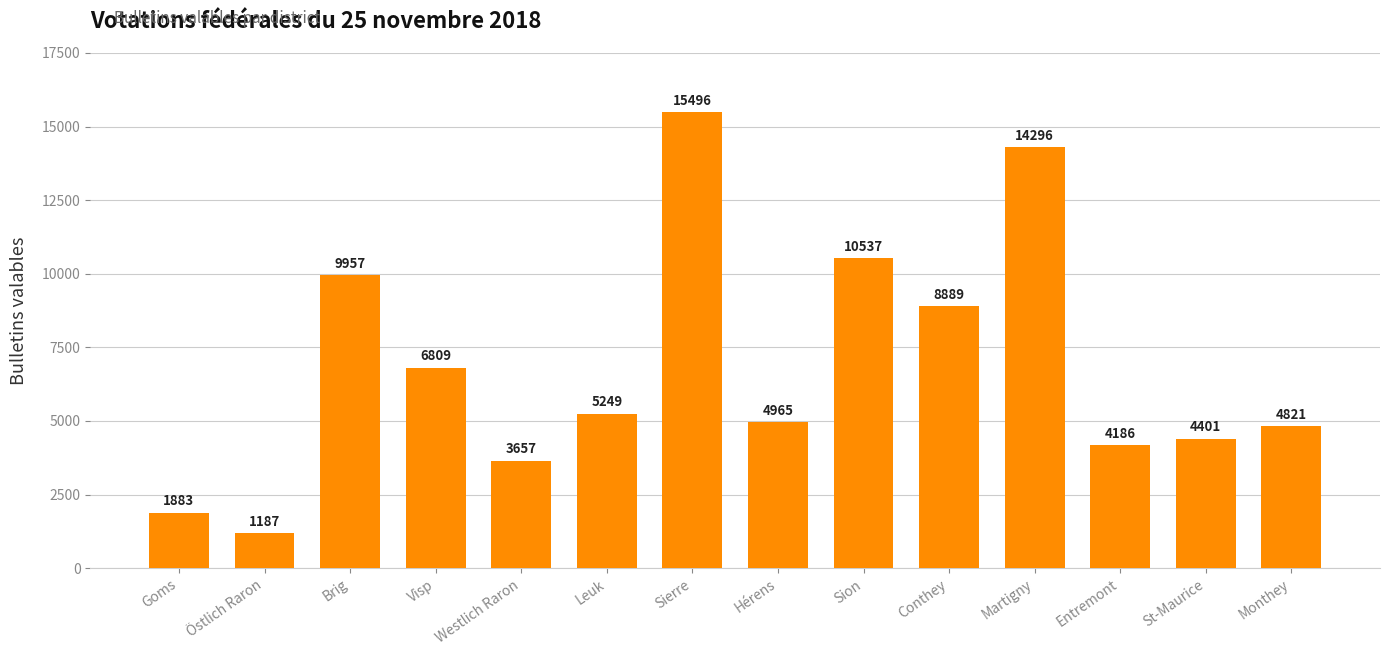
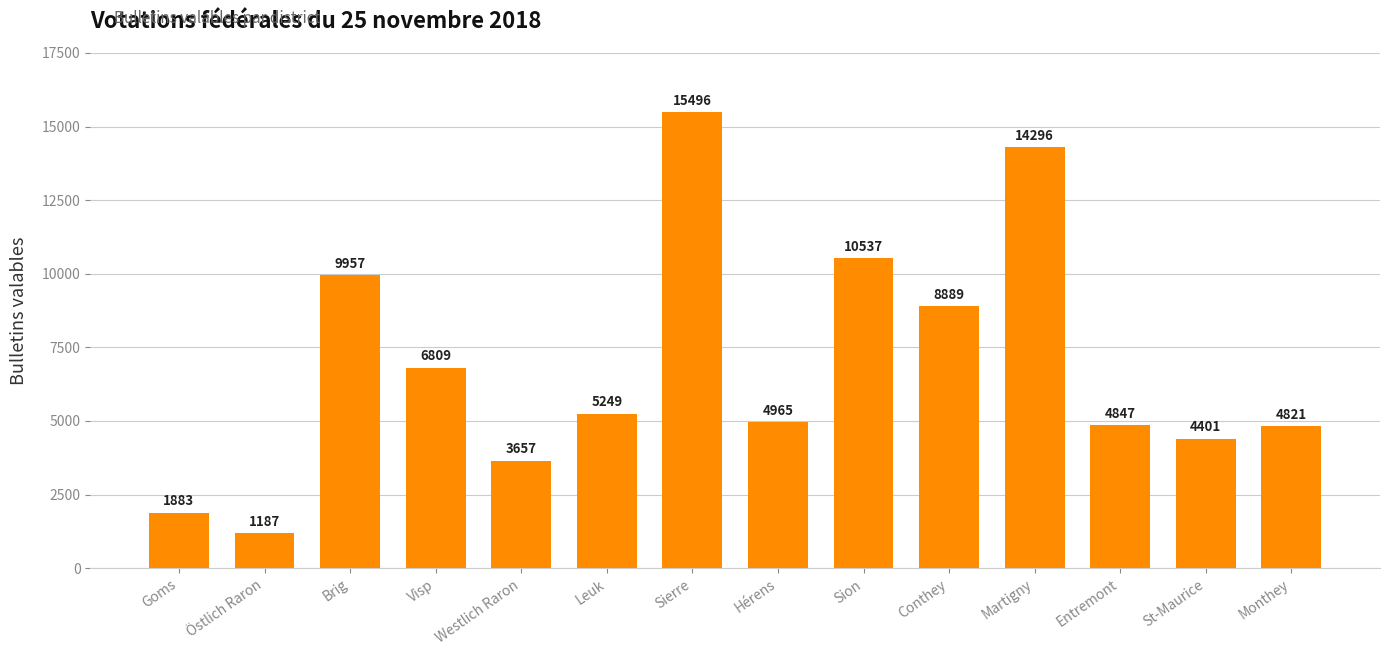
  {
    "Goms": 1883,
    "Östlich Raron": 1187,
    "Brig": 9957,
    "Visp": 6809,
    "Westlich Raron": 3657,
    "Leuk": 5249,
    "Sierre": 15496,
    "Hérens": 4965,
    "Sion": 10537,
    "Conthey": 8889,
    "Martigny": 14296,
-   "Entremont": 4186,
+   "Entremont": 4847,
    "St-Maurice": 4401,
    "Monthey": 4821
  }
